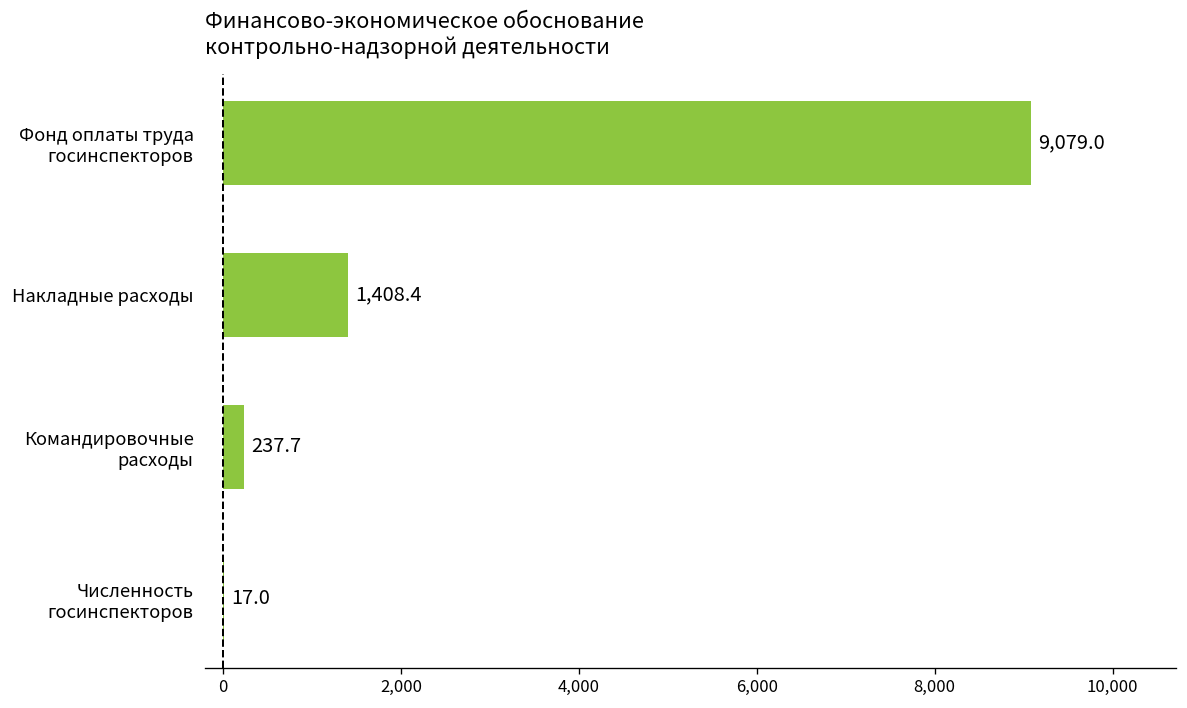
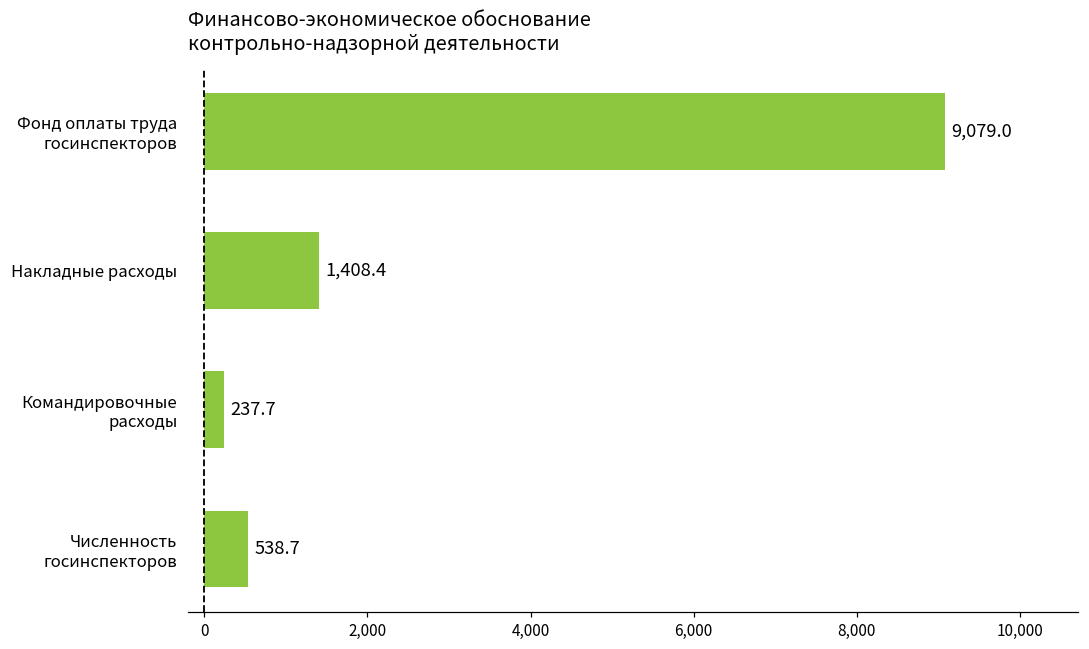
  {
    "Фонд оплаты труда госинспекторов": "9,079.0",
    "Накладные расходы": "1,408.4",
    "Командировочные расходы": "237.7",
-   "Численность госинспекторов": "17.0"
+   "Численность госинспекторов": "538.7"
  }
